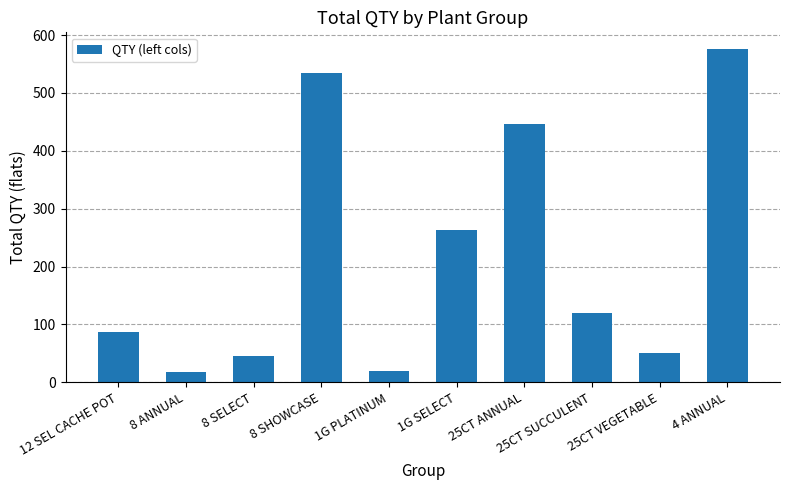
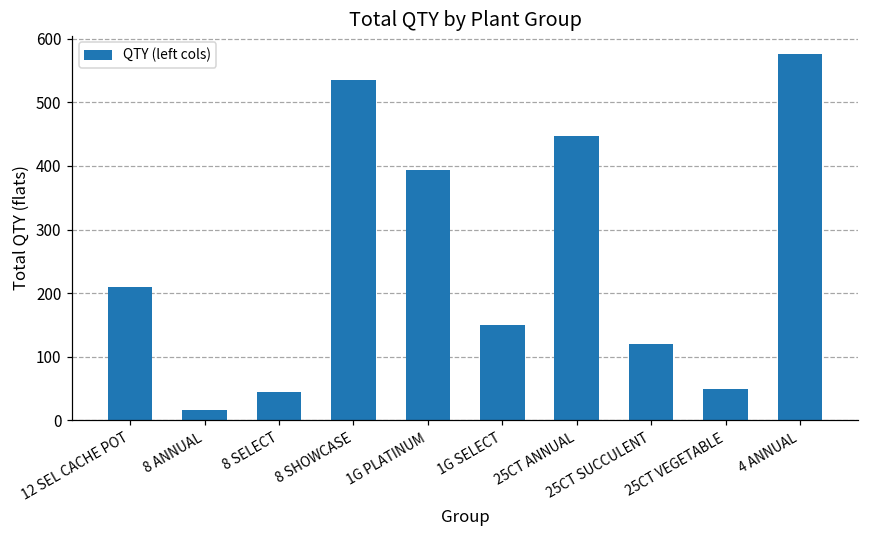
  {
-   "12 SEL CACHE POT": 90,
+   "12 SEL CACHE POT": 210,
    "8 ANNUAL": 20,
    "8 SELECT": 50,
    "8 SHOWCASE": 540,
-   "1G PLATINUM": 20,
-   "1G SELECT": 260,
+   "1G PLATINUM": 390,
+   "1G SELECT": 150,
    "25CT ANNUAL": 450,
    "25CT SUCCULENT": 120,
    "25CT VEGETABLE": 50,
    "4 ANNUAL": 580
  }
